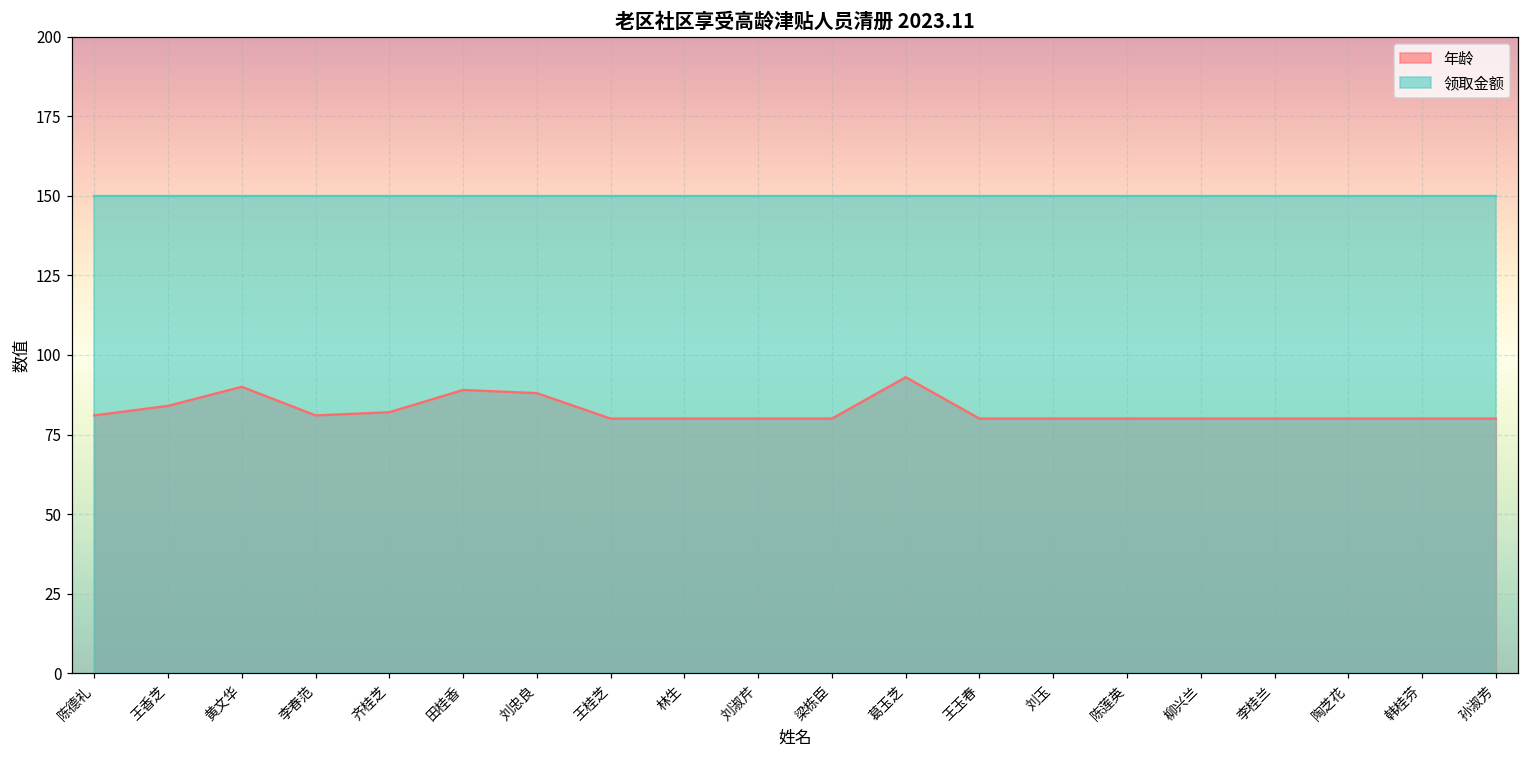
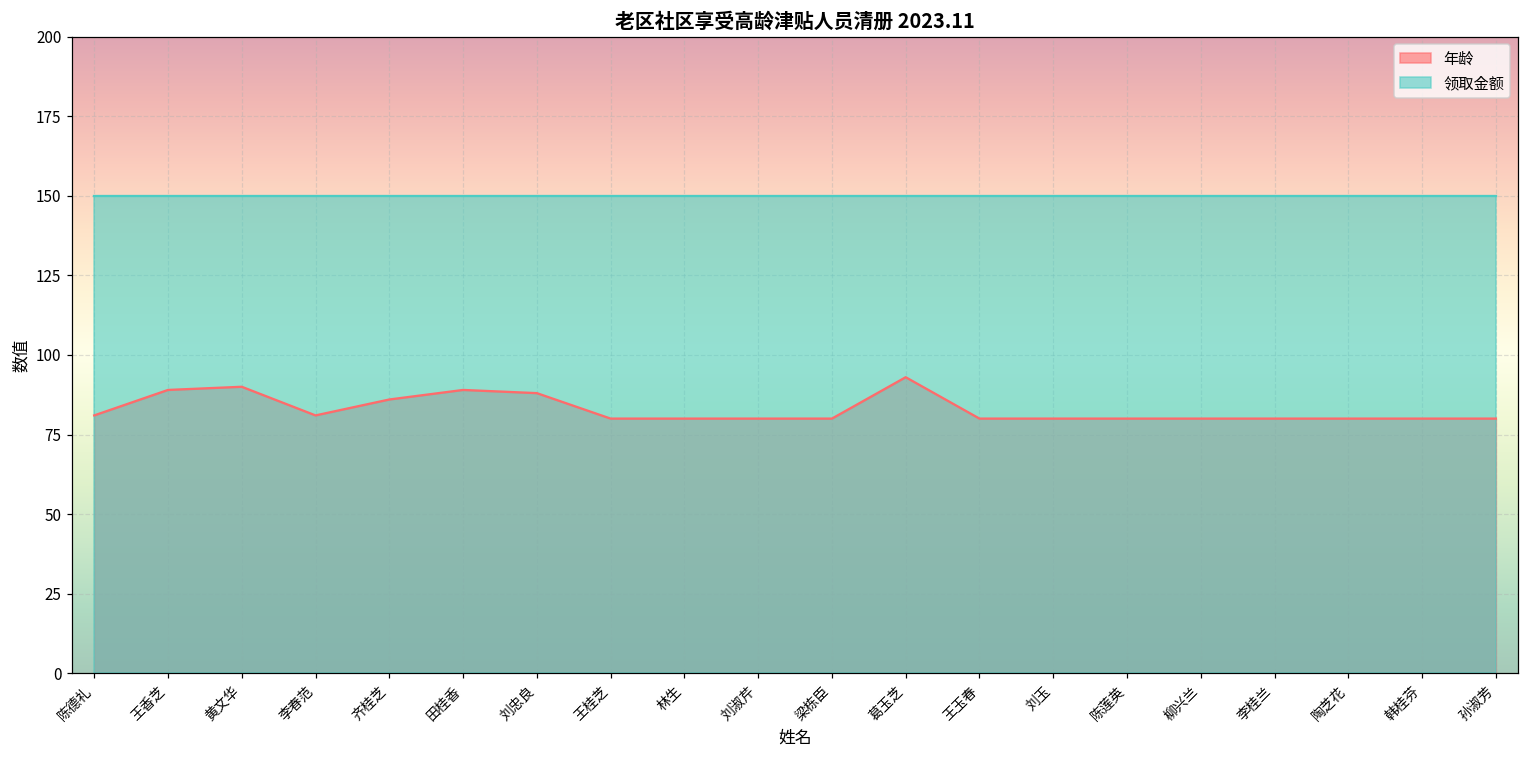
  {
    "年龄": {
      "陈德礼": 81,
-     "王香芝": 84,
+     "王香芝": 89,
      "黄文华": 90,
      "李春范": 81,
-     "齐桂芝": 82,
+     "齐桂芝": 86,
      "田桂香": 89,
      "刘忠良": 88,
      "王桂芝": 80,
      "林生": 80,
      "刘淑芹": 80,
      "梁栋臣": 80,
      "葛玉芝": 93,
      "王玉春": 80,
      "刘玉": 80,
      "陈莲英": 80,
      "柳兴兰": 80,
      "李桂兰": 80,
      "陶芝花": 80,
      "韩桂芬": 80,
      "孙淑芳": 80
    },
    "领取金额": {
      "陈德礼": 150,
      "王香芝": 150,
      "黄文华": 150,
      "李春范": 150,
      "齐桂芝": 150,
      "田桂香": 150,
      "刘忠良": 150,
      "王桂芝": 150,
      "林生": 150,
      "刘淑芹": 150,
      "梁栋臣": 150,
      "葛玉芝": 150,
      "王玉春": 150,
      "刘玉": 150,
      "陈莲英": 150,
      "柳兴兰": 150,
      "李桂兰": 150,
      "陶芝花": 150,
      "韩桂芬": 150,
      "孙淑芳": 150
    }
  }
